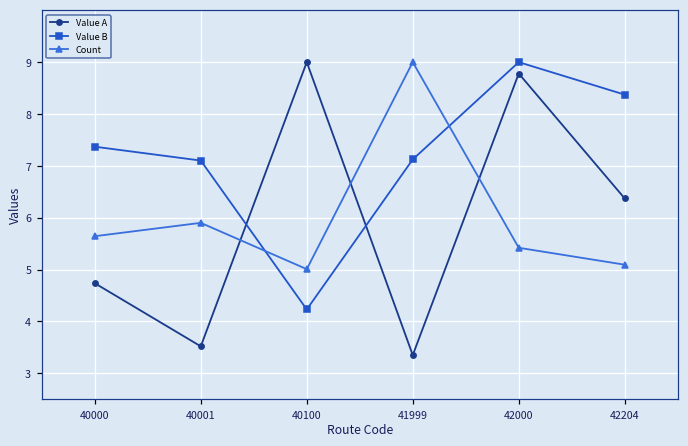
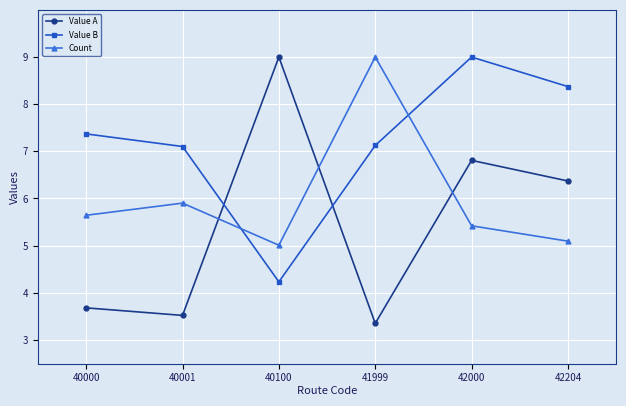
  {
    "Value A": {
-     "40000": 4.7,
+     "40000": 3.7,
      "40001": 3.5,
      "40100": 9.0,
      "41999": 3.4,
-     "42000": 8.8,
+     "42000": 6.8,
      "42204": 6.4
    }
  }
